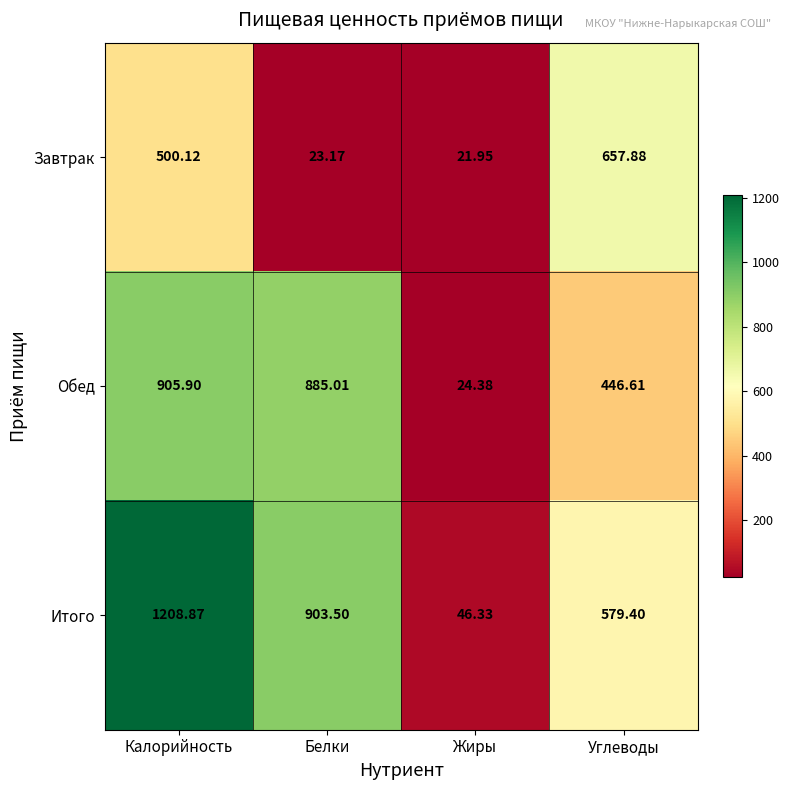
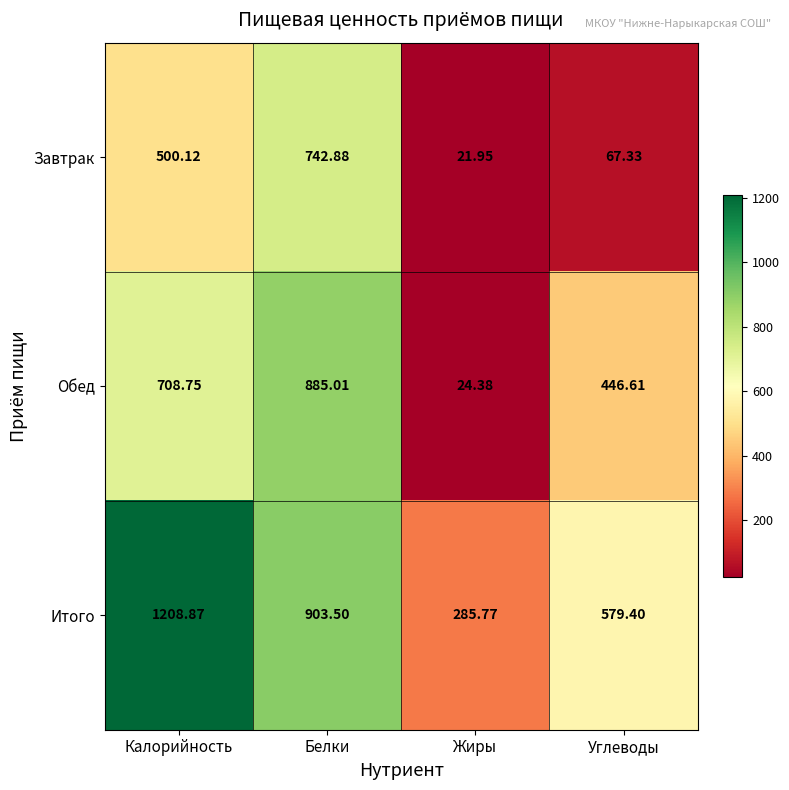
  {
    "Завтрак": {
      "Калорийность": 500.12,
-     "Белки": 23.17,
+     "Белки": 742.88,
      "Жиры": 21.95,
-     "Углеводы": 657.88
+     "Углеводы": 67.33
    },
    "Обед": {
-     "Калорийность": 905.90,
+     "Калорийность": 708.75,
      "Белки": 885.01,
      "Жиры": 24.38,
      "Углеводы": 446.61
    },
    "Итого": {
      "Калорийность": 1208.87,
      "Белки": 903.50,
-     "Жиры": 46.33,
+     "Жиры": 285.77,
      "Углеводы": 579.40
    }
  }
